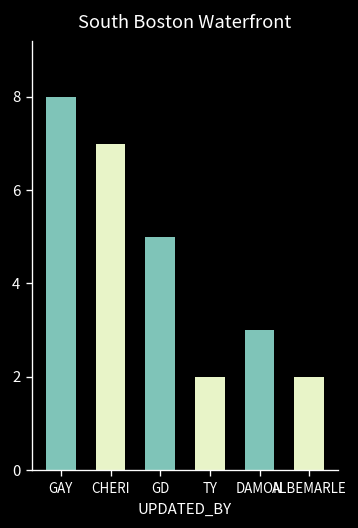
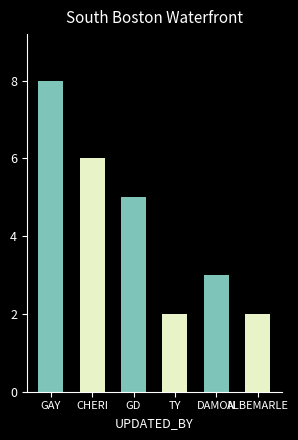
  {
    "GAY": 8,
-   "CHERI": 7,
+   "CHERI": 6,
    "GD": 5,
    "TY": 2
  }
